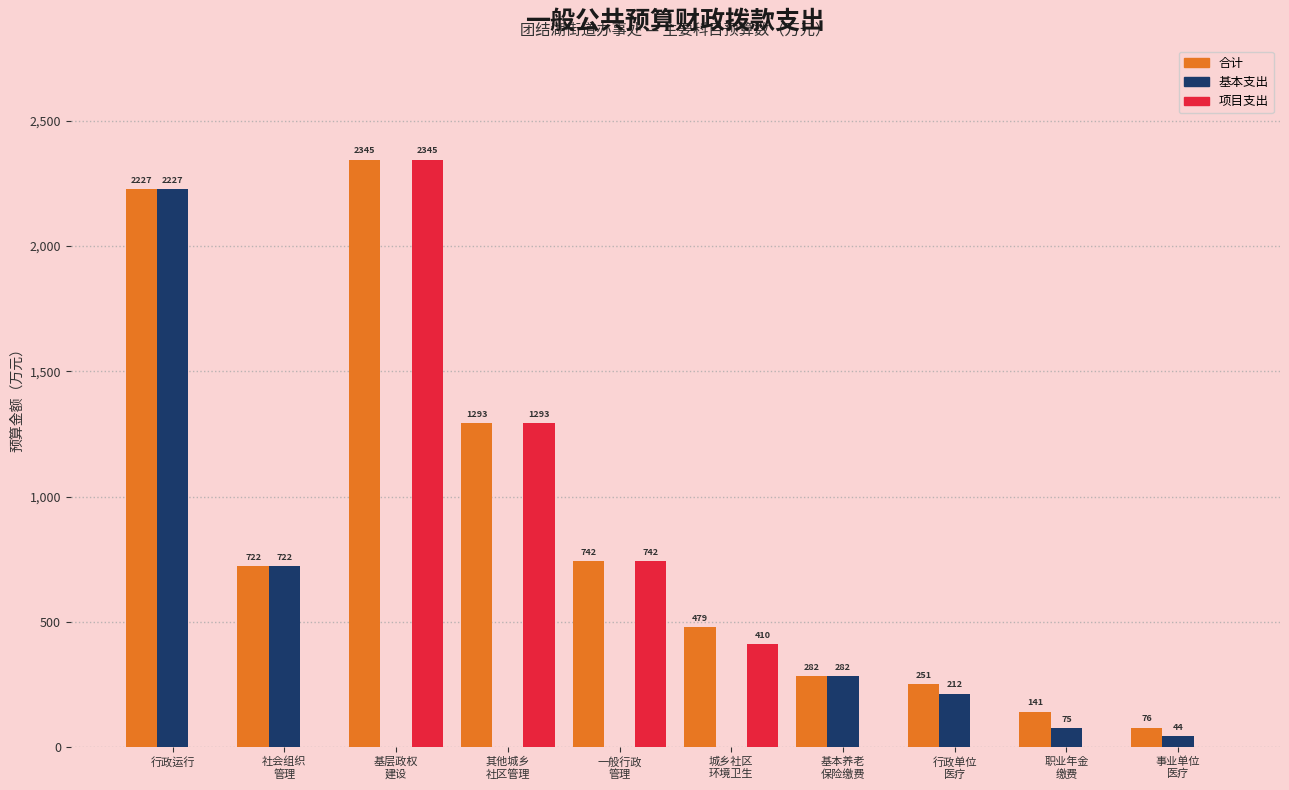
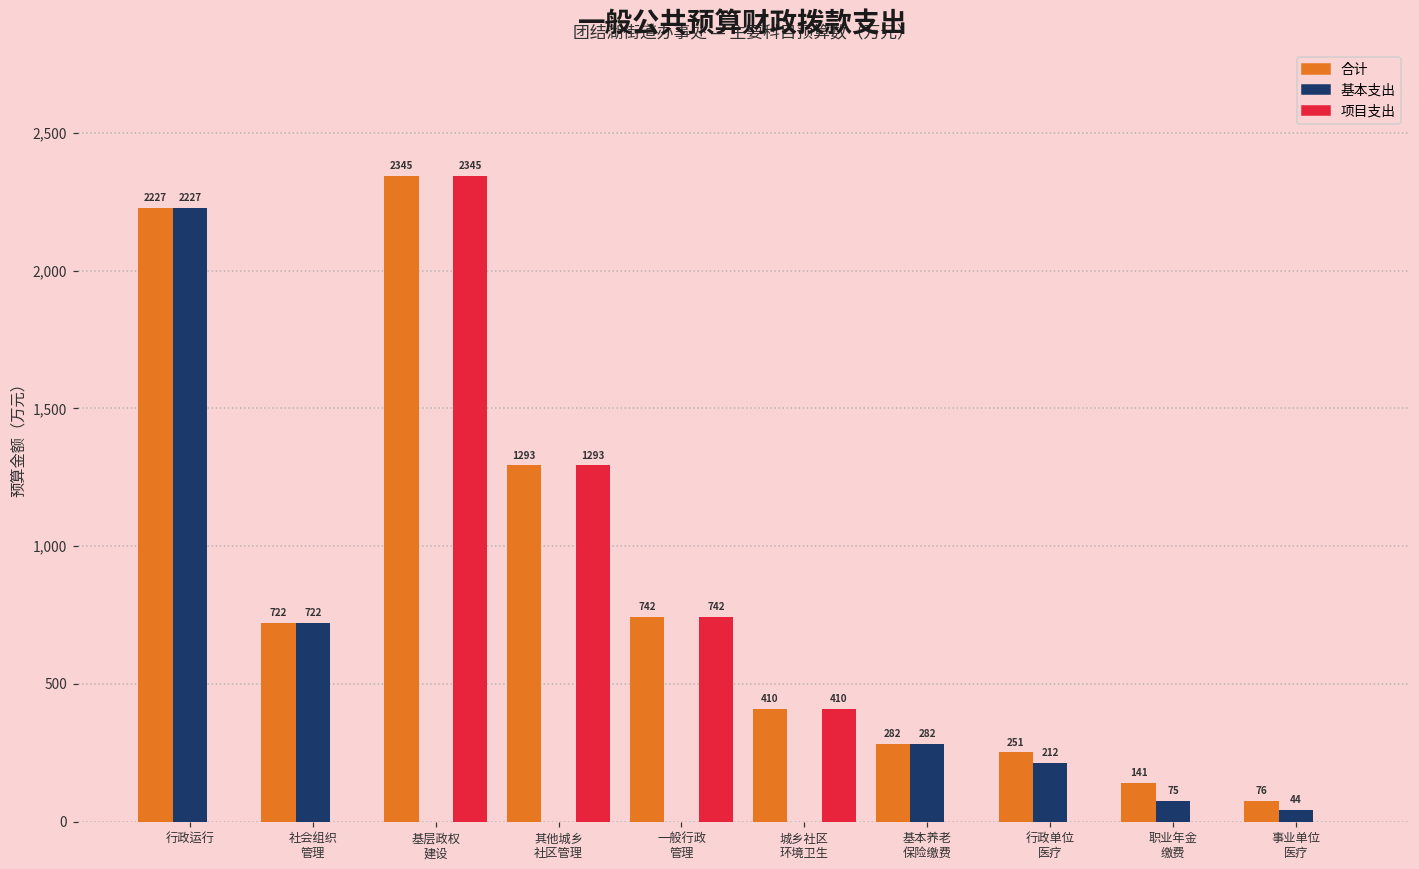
  {
    "合计": {
      "行政运行": 2227,
      "社会组织 管理": 722,
      "基层政权 建设": 2345,
      "其他城乡 社区管理": 1293,
      "一般行政 管理": 742,
-     "城乡社区 环境卫生": 479,
+     "城乡社区 环境卫生": 410,
      "基本养老 保险缴费": 282,
      "行政单位 医疗": 251,
      "职业年金 缴费": 141,
      "事业单位 医疗": 76
    },
    "基本支出": {
      "行政运行": 2227,
      "社会组织 管理": 722,
      "基本养老 保险缴费": 282,
      "行政单位 医疗": 212,
      "职业年金 缴费": 75,
      "事业单位 医疗": 44
    },
    "项目支出": {
      "基层政权 建设": 2345,
      "其他城乡 社区管理": 1293,
      "一般行政 管理": 742,
      "城乡社区 环境卫生": 410
    }
  }
